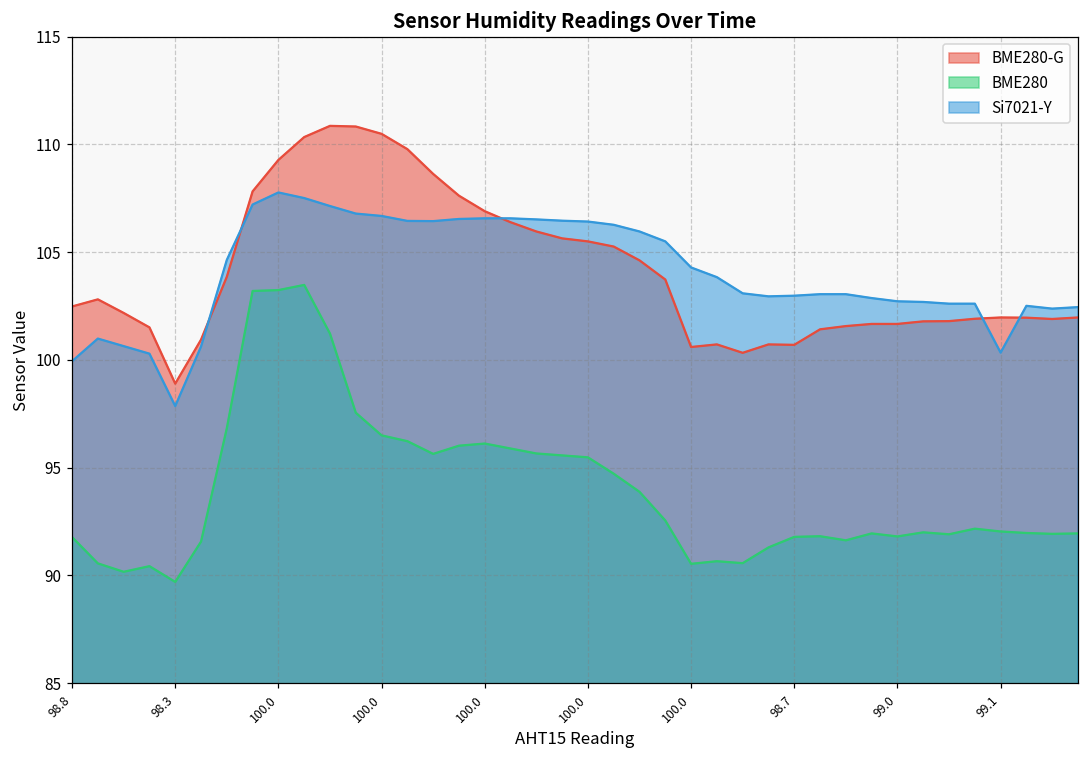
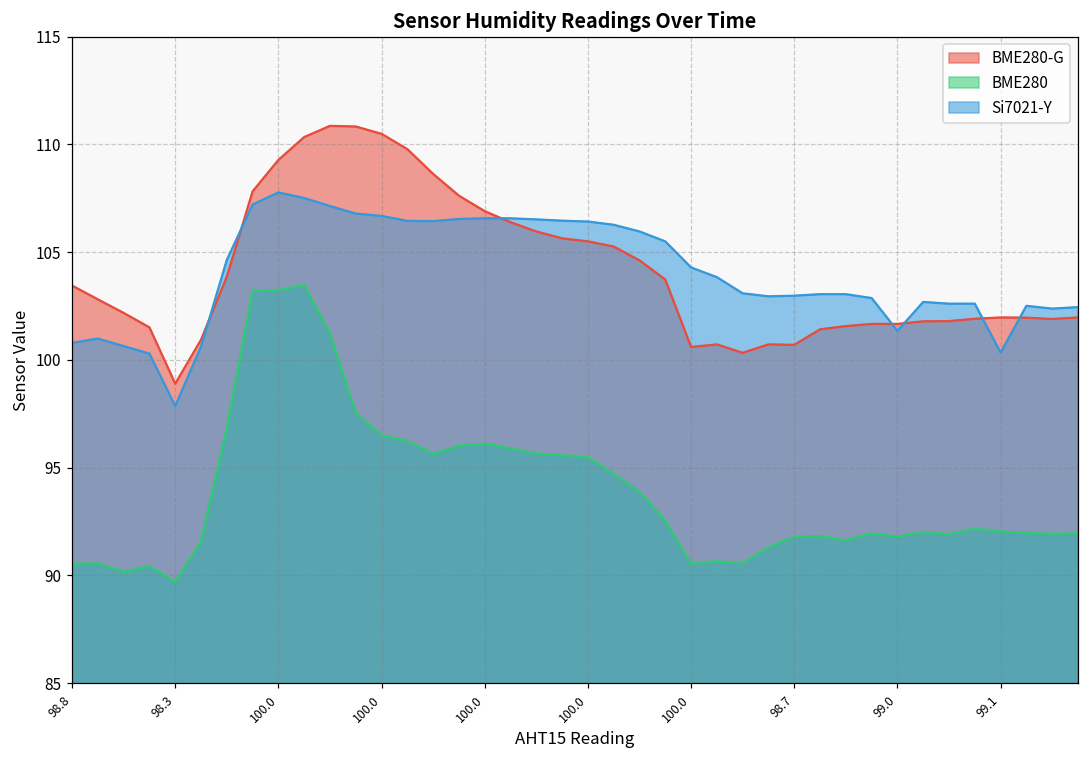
  {
    "BME280-G": {
-     "98.8": 102.5,
+     "98.8": 103.5,
      "98.3": 98.9,
      "98.7": 100.7,
      "99.0": 101.7,
      "99.1": 102.0
    },
    "BME280": {
-     "98.8": 91.8,
+     "98.8": 90.5,
      "98.3": 89.7,
      "98.7": 91.8,
      "99.0": 91.8,
      "99.1": 92.0
    },
    "Si7021-Y": {
-     "98.8": 99.9,
+     "98.8": 100.8,
      "98.3": 97.9,
      "98.7": 103.0,
-     "99.0": 102.7,
+     "99.0": 101.4,
      "99.1": 100.3
    }
  }
